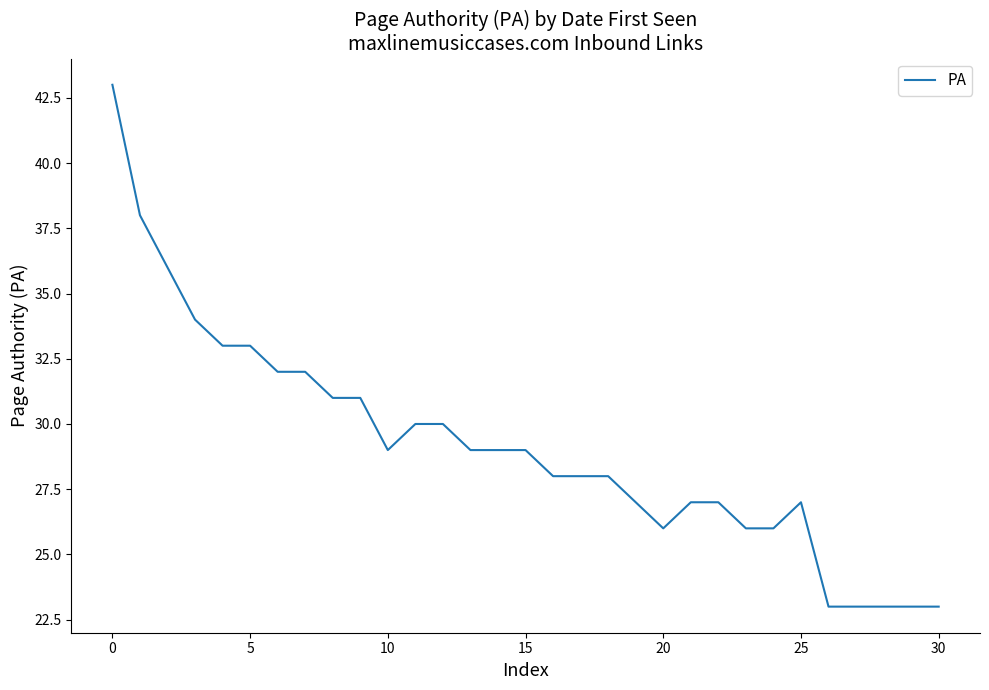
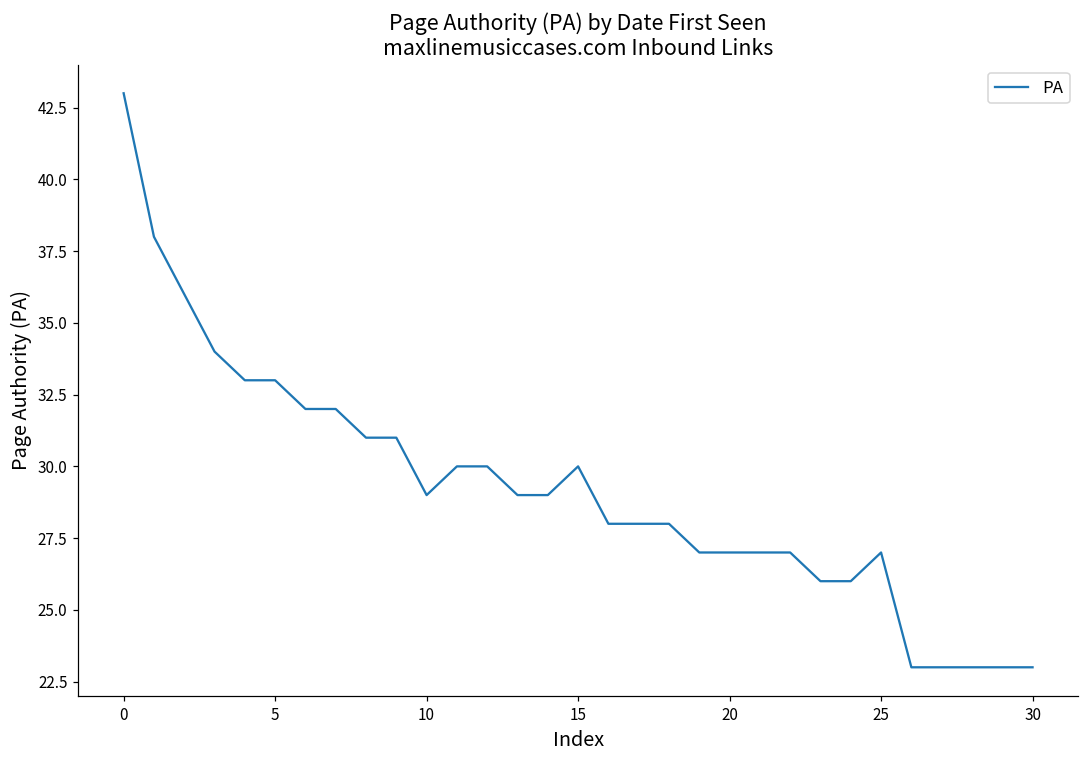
  {
    "0": 43,
    "5": 33,
    "10": 29,
-   "15": 29,
-   "20": 26,
+   "15": 30,
+   "20": 27,
    "25": 27,
    "30": 23
  }
